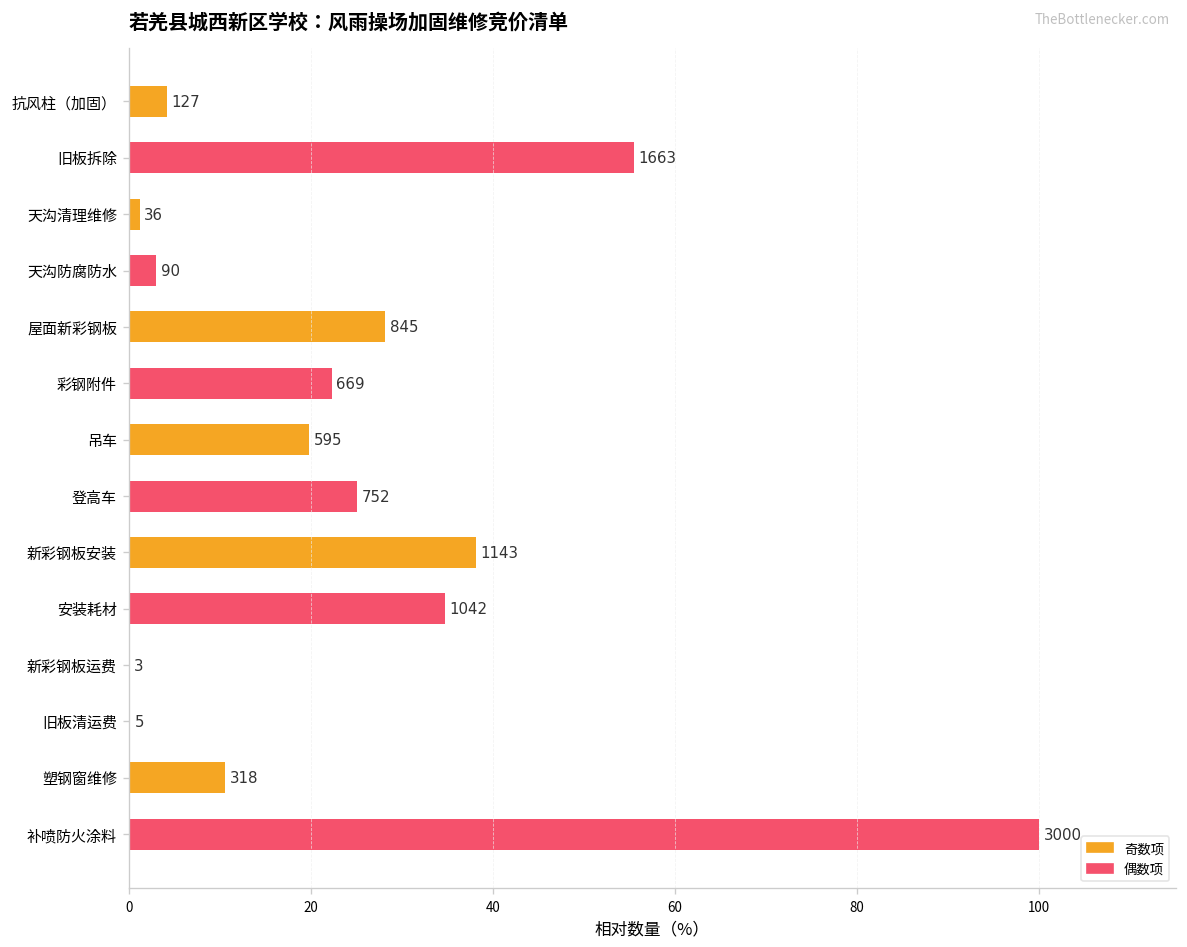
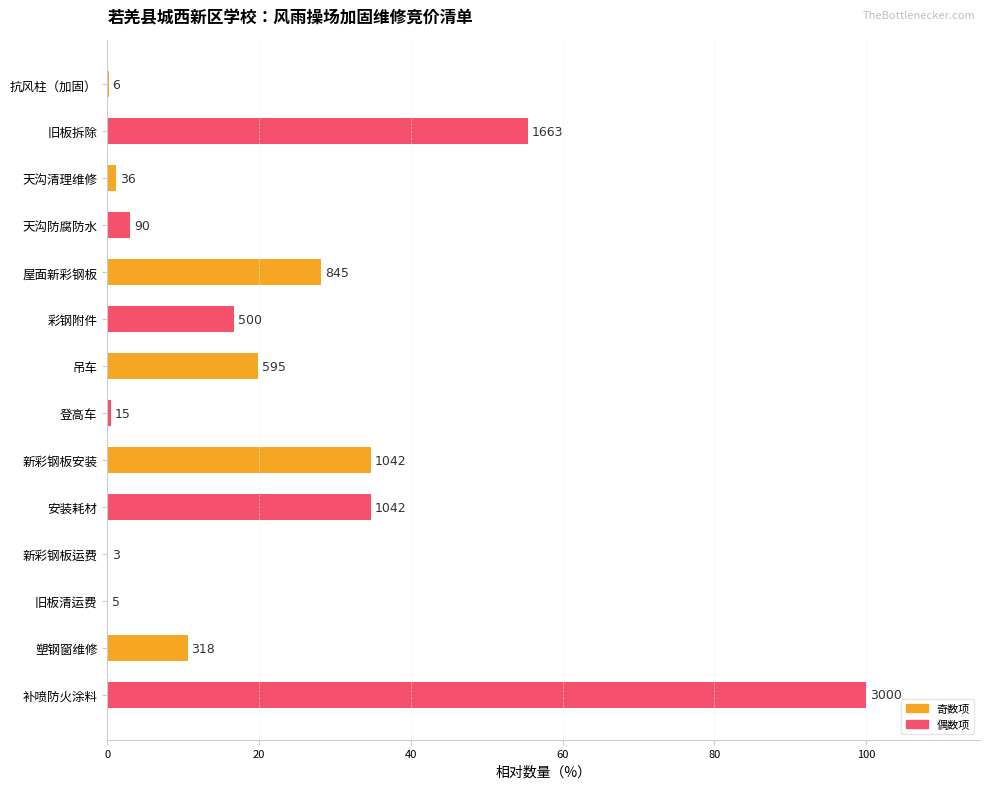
  {
-   "抗风柱（加固）": 127,
-   "彩钢附件": 669,
-   "登高车": 752,
-   "新彩钢板安装": 1143
+   "抗风柱（加固）": 6,
+   "彩钢附件": 500,
+   "登高车": 15,
+   "新彩钢板安装": 1042
  }
